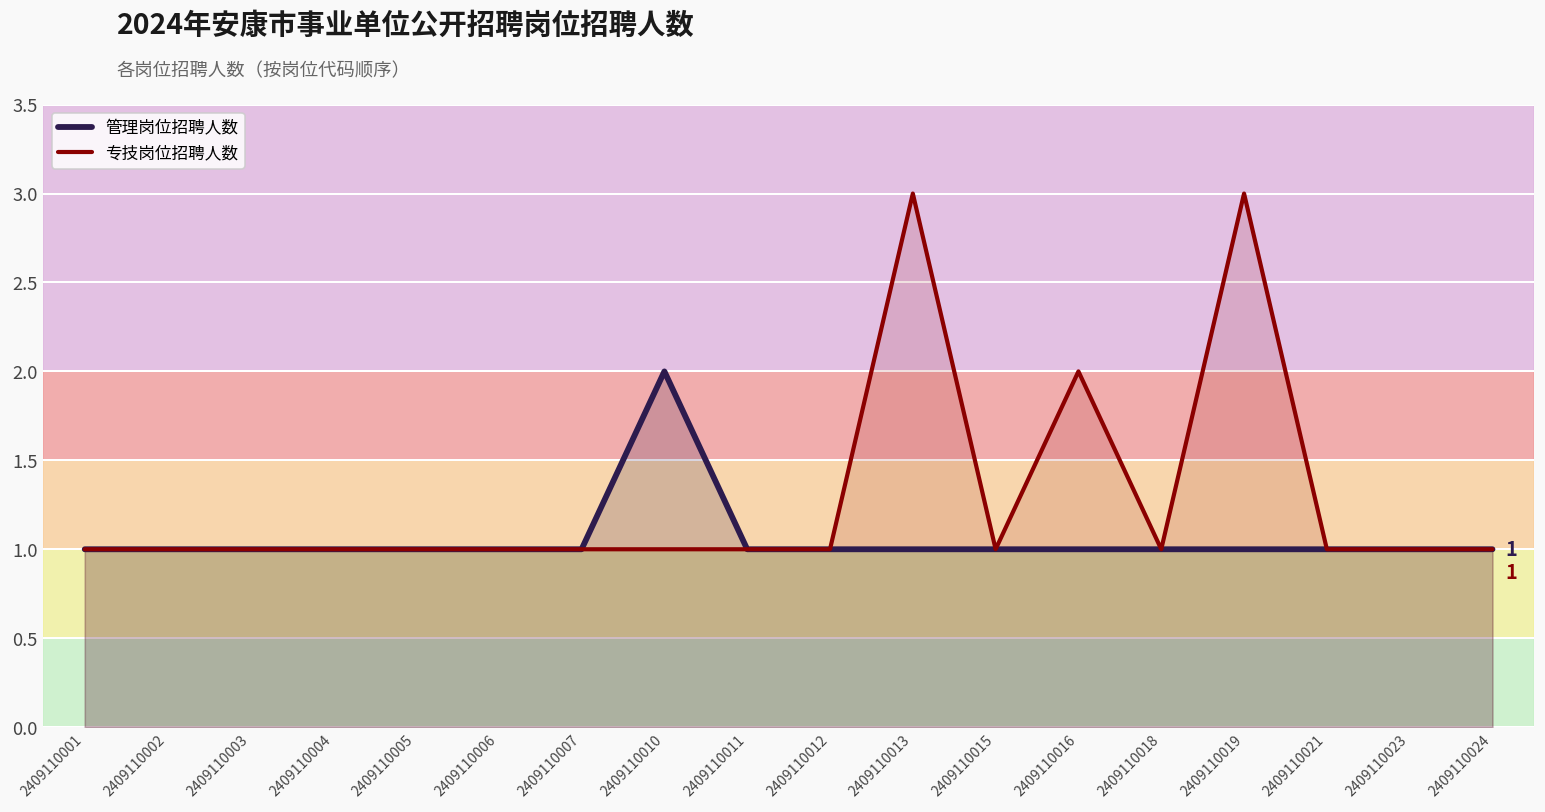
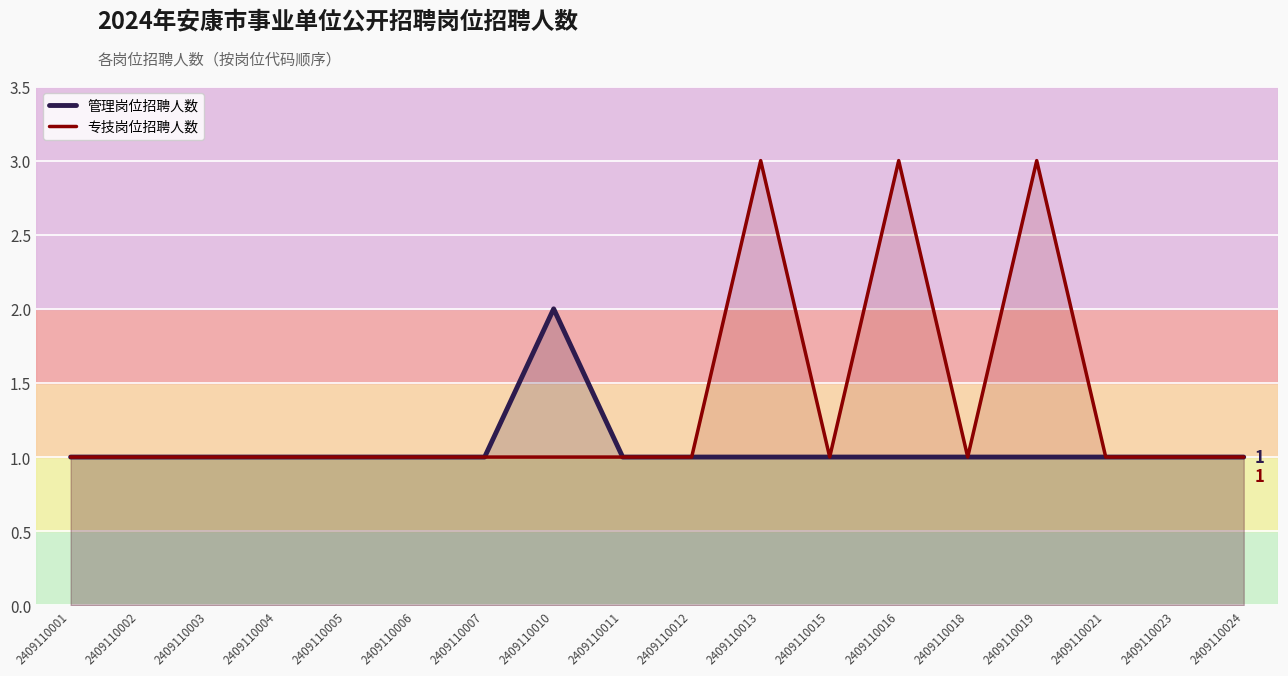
  {
    "管理岗位招聘人数": {
      "2409110010": 2,
      "2409110013": 1,
      "2409110016": 1,
      "2409110019": 1
    },
    "专技岗位招聘人数": {
      "2409110010": 1,
      "2409110013": 3,
-     "2409110016": 2,
+     "2409110016": 3,
      "2409110019": 3
    }
  }
